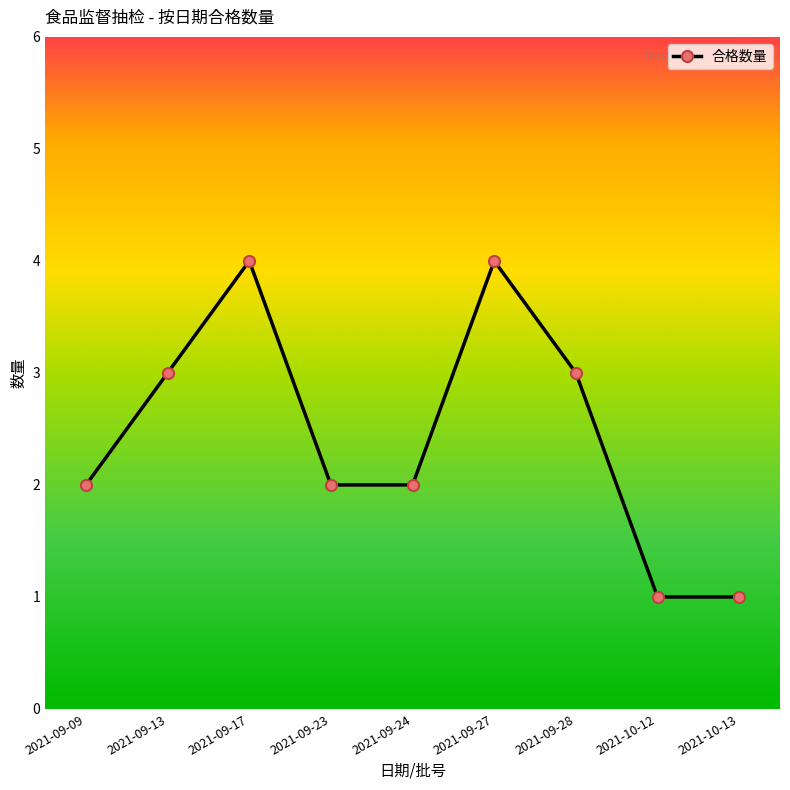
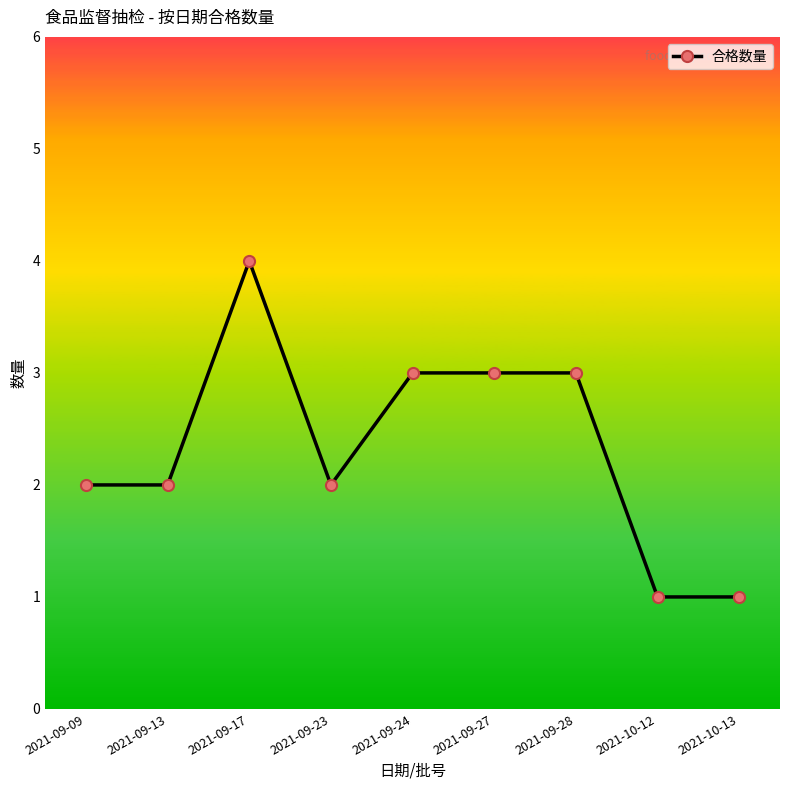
  {
    "2021-09-09": 2,
-   "2021-09-13": 3,
+   "2021-09-13": 2,
    "2021-09-17": 4,
    "2021-09-23": 2,
-   "2021-09-24": 2,
-   "2021-09-27": 4,
+   "2021-09-24": 3,
+   "2021-09-27": 3,
    "2021-09-28": 3,
    "2021-10-12": 1,
    "2021-10-13": 1
  }
